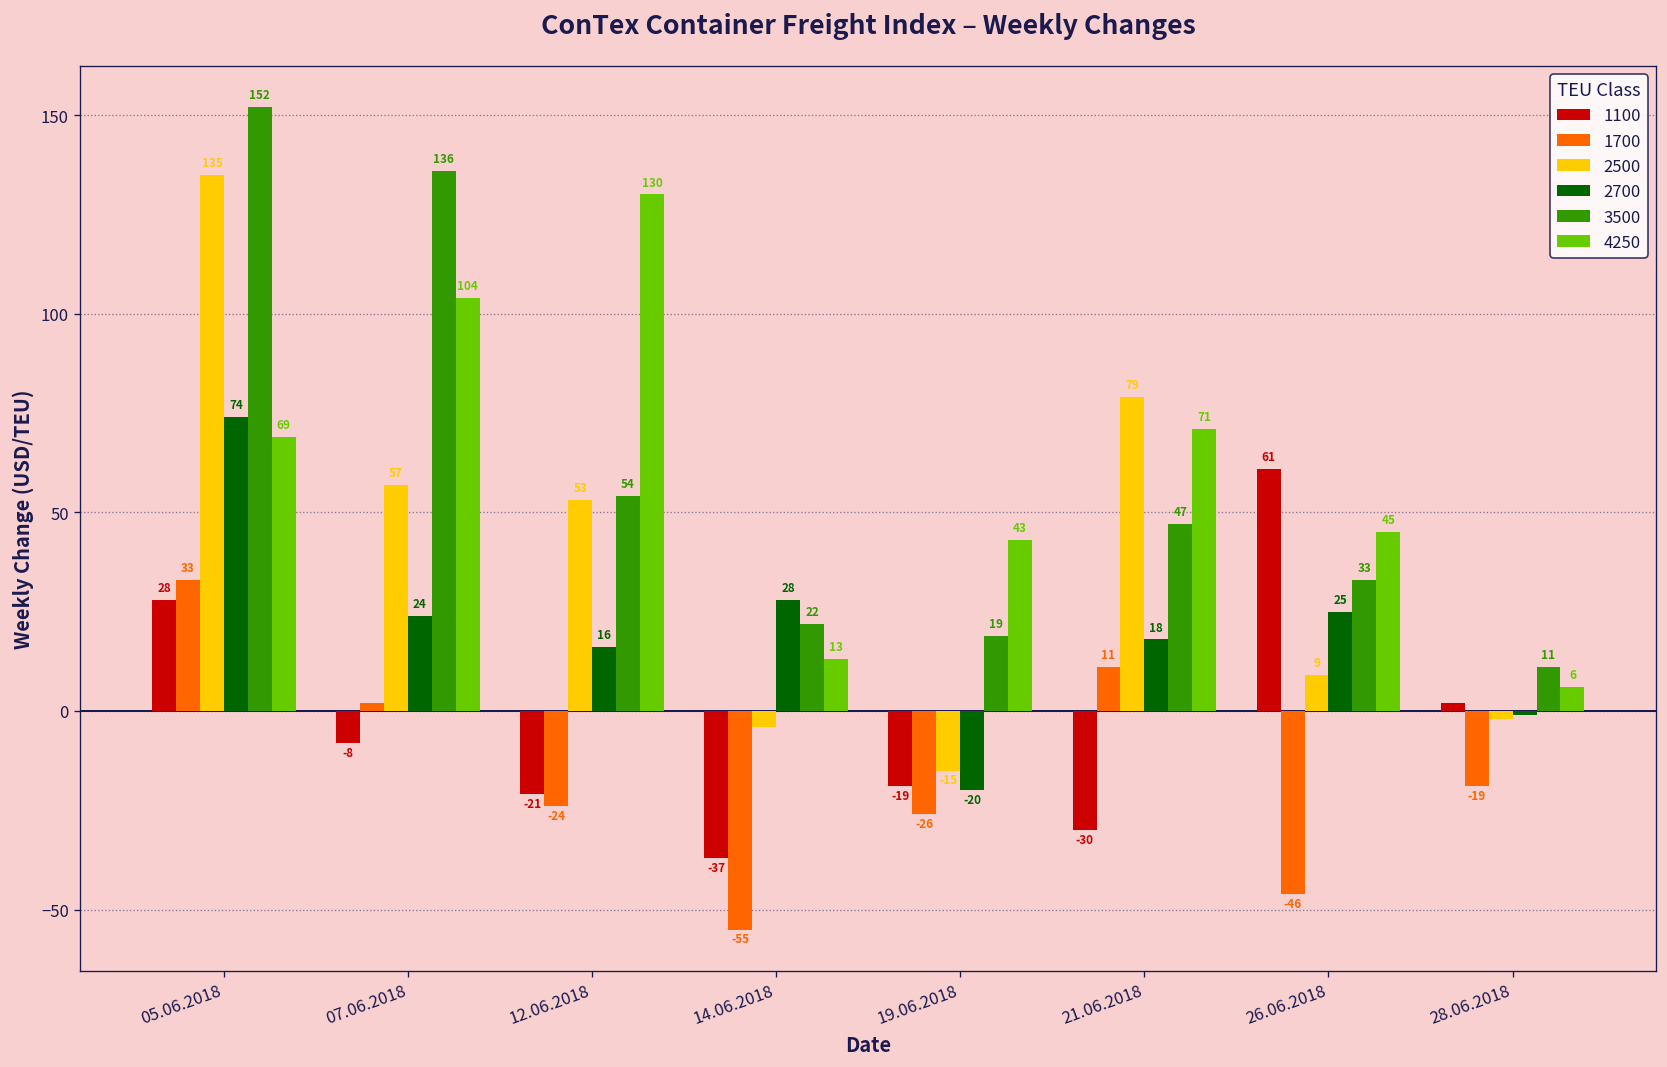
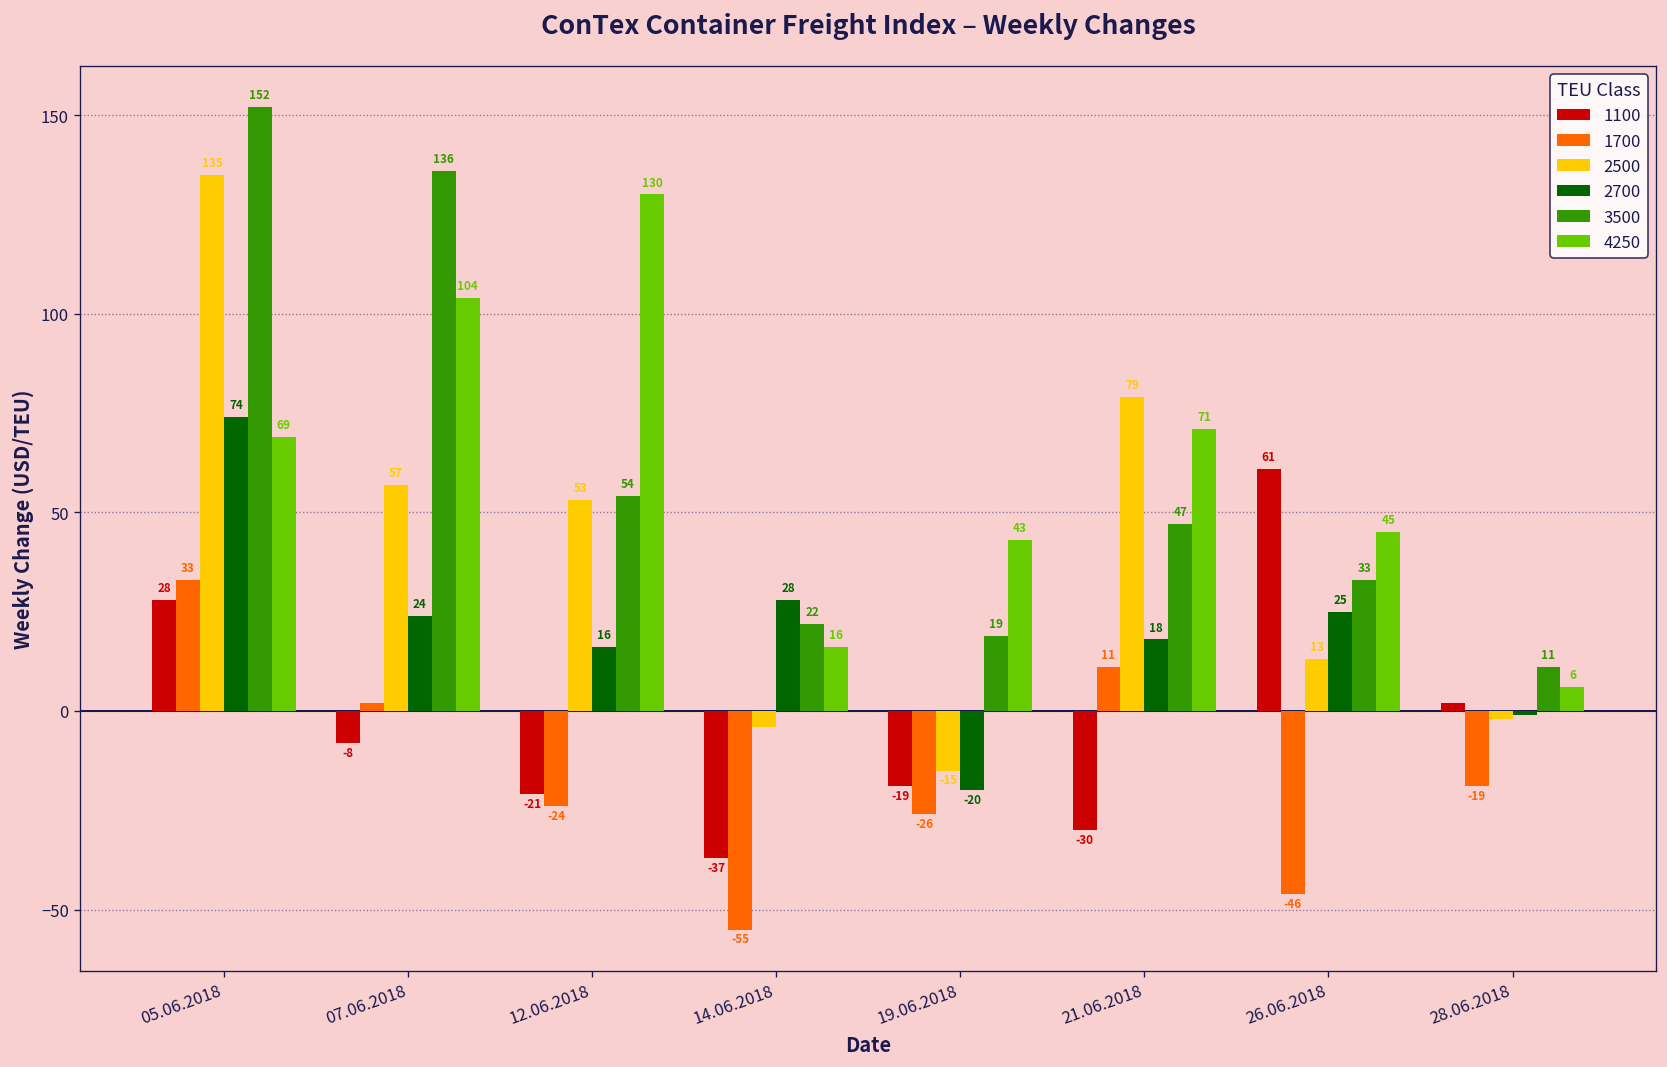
  {
    "1100": {
      "05.06.2018": 28,
      "07.06.2018": -8,
      "12.06.2018": -21,
      "14.06.2018": -37,
      "19.06.2018": -19,
      "21.06.2018": -30,
      "26.06.2018": 61
    },
    "1700": {
      "05.06.2018": 33,
      "12.06.2018": -24,
      "14.06.2018": -55,
      "19.06.2018": -26,
      "21.06.2018": 11,
      "26.06.2018": -46,
      "28.06.2018": -19
    },
    "2500": {
      "05.06.2018": 135,
      "07.06.2018": 57,
      "12.06.2018": 53,
      "19.06.2018": -15,
      "21.06.2018": 79,
-     "26.06.2018": 9
+     "26.06.2018": 13
    },
    "2700": {
      "05.06.2018": 74,
      "07.06.2018": 24,
      "12.06.2018": 16,
      "14.06.2018": 28,
      "19.06.2018": -20,
      "21.06.2018": 18,
      "26.06.2018": 25
    },
    "3500": {
      "05.06.2018": 152,
      "07.06.2018": 136,
      "12.06.2018": 54,
      "14.06.2018": 22,
      "19.06.2018": 19,
      "21.06.2018": 47,
      "26.06.2018": 33,
      "28.06.2018": 11
    },
    "4250": {
      "05.06.2018": 69,
      "07.06.2018": 104,
      "12.06.2018": 130,
-     "14.06.2018": 13,
+     "14.06.2018": 16,
      "19.06.2018": 43,
      "21.06.2018": 71,
      "26.06.2018": 45,
      "28.06.2018": 6
    }
  }
